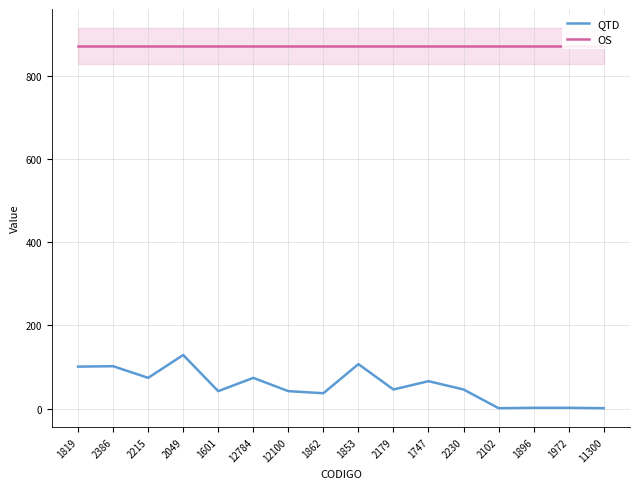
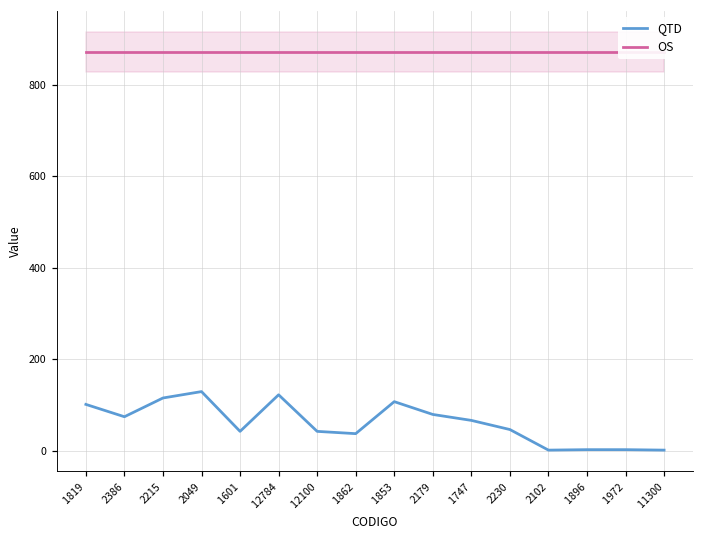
  {
    "QTD": {
      "1819": 100,
-     "2386": 100,
-     "2215": 70,
+     "2386": 70,
+     "2215": 120,
      "2049": 130,
      "1601": 40,
-     "12784": 70,
+     "12784": 120,
      "12100": 40,
      "1862": 40,
      "1853": 110,
-     "2179": 50,
+     "2179": 80,
      "1747": 70,
      "2230": 50,
      "2102": 0,
      "1896": 0,
      "1972": 0,
      "11300": 0
    }
  }
